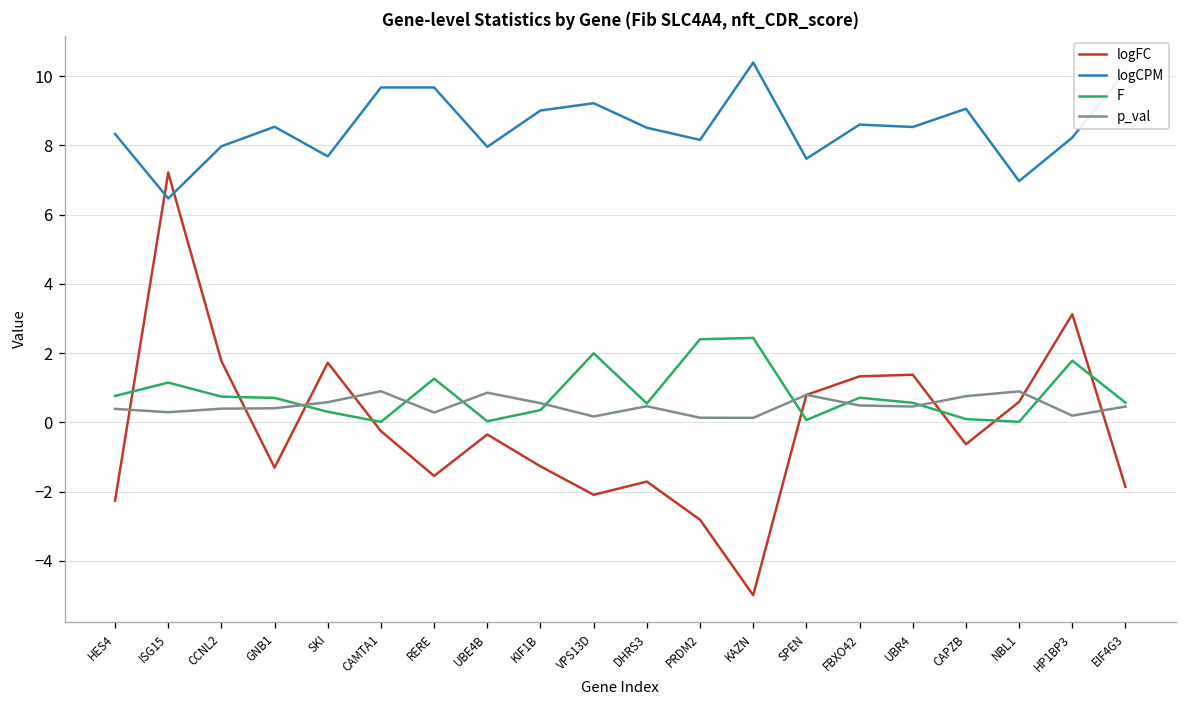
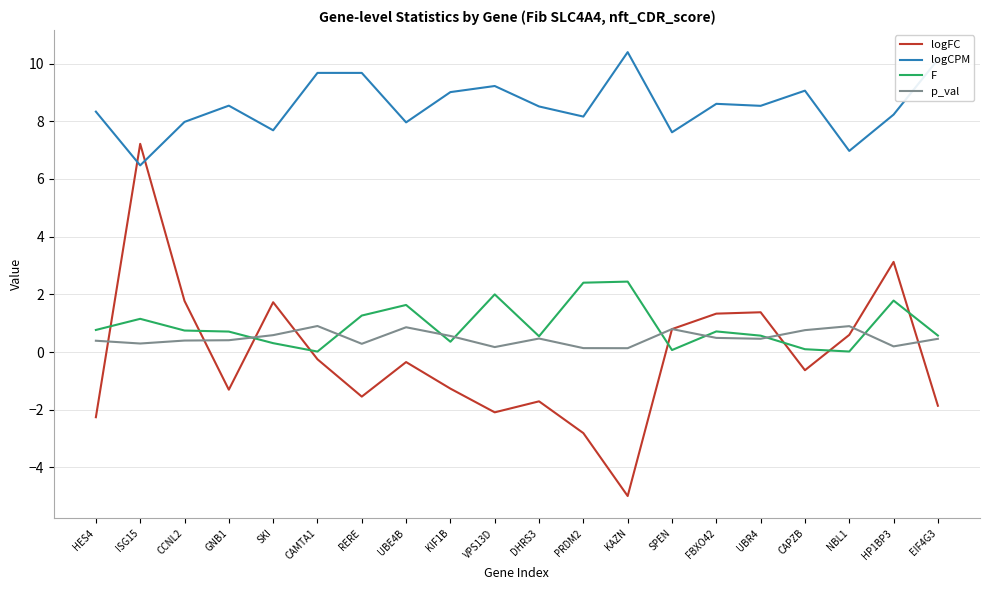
  {
    "logFC": {
      "HES4": -2.3,
      "ISG15": 7.2,
      "CCNL2": 1.8,
      "GNB1": -1.3,
      "SKI": 1.7,
      "CAMTA1": -0.3,
      "RERE": -1.5,
      "UBE4B": -0.3,
      "KIF1B": -1.3,
      "VPS13D": -2.1,
      "DHRS3": -1.7,
      "PRDM2": -2.8,
      "KAZN": -5.0,
      "FBXO42": 1.3,
      "UBR4": 1.4,
      "CAPZB": -0.6,
      "NBL1": 0.6,
      "HP1BP3": 3.1,
      "EIF4G3": -1.9
    },
    "logCPM": {
      "HES4": 8.3,
      "ISG15": 6.5,
      "CCNL2": 8.0,
      "GNB1": 8.5,
      "SKI": 7.7,
      "CAMTA1": 9.7,
      "RERE": 9.7,
      "UBE4B": 8.0,
      "KIF1B": 9.0,
      "VPS13D": 9.2,
      "DHRS3": 8.5,
      "PRDM2": 8.2,
      "KAZN": 10.4,
      "SPEN": 7.6,
      "FBXO42": 8.6,
      "UBR4": 8.5,
      "CAPZB": 9.1,
      "NBL1": 7.0,
      "HP1BP3": 8.2
    },
    "F": {
      "HES4": 0.8,
      "ISG15": 1.2,
      "CCNL2": 0.7,
      "GNB1": 0.7,
      "SKI": 0.3,
      "CAMTA1": 0.0,
      "RERE": 1.3,
-     "UBE4B": 0.0,
+     "UBE4B": 1.6,
      "KIF1B": 0.4,
      "VPS13D": 2.0,
      "PRDM2": 2.4,
      "KAZN": 2.4,
      "SPEN": 0.1,
      "FBXO42": 0.7,
      "UBR4": 0.6,
      "CAPZB": 0.1,
      "NBL1": 0.0,
      "HP1BP3": 1.8,
      "EIF4G3": 0.6
    },
    "p_val": {
      "HES4": 0.4,
      "ISG15": 0.3,
      "CCNL2": 0.4,
      "GNB1": 0.4,
      "SKI": 0.6,
      "CAMTA1": 0.9,
      "RERE": 0.3,
      "UBE4B": 0.9,
      "KIF1B": 0.6,
      "VPS13D": 0.2,
      "PRDM2": 0.1,
      "KAZN": 0.1,
      "FBXO42": 0.5,
      "UBR4": 0.5,
      "CAPZB": 0.8,
      "NBL1": 0.9,
      "HP1BP3": 0.2,
      "EIF4G3": 0.5
    }
  }
